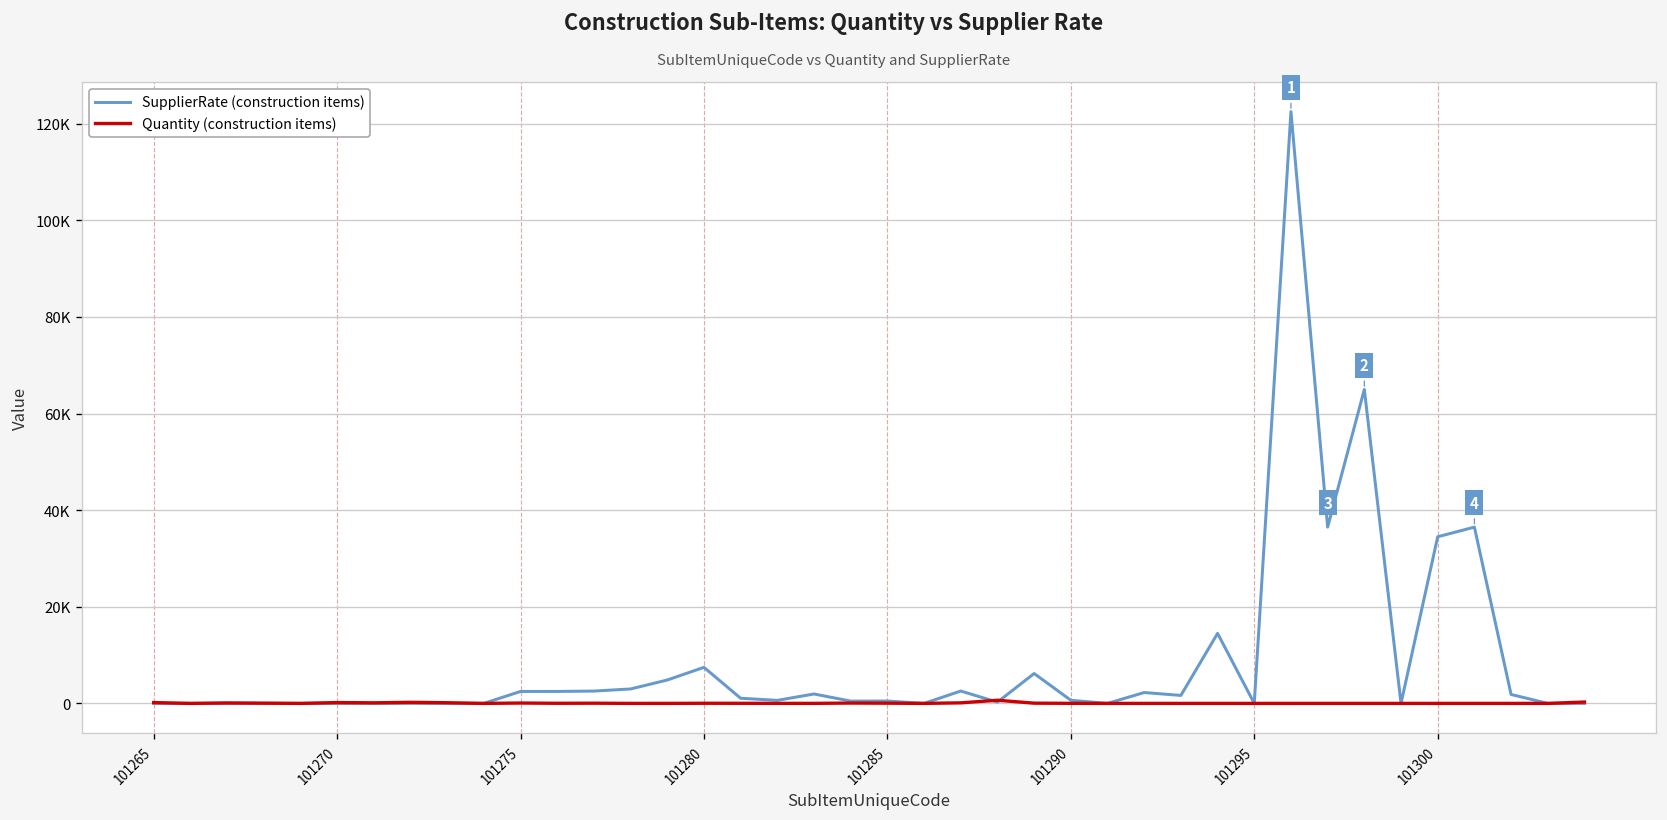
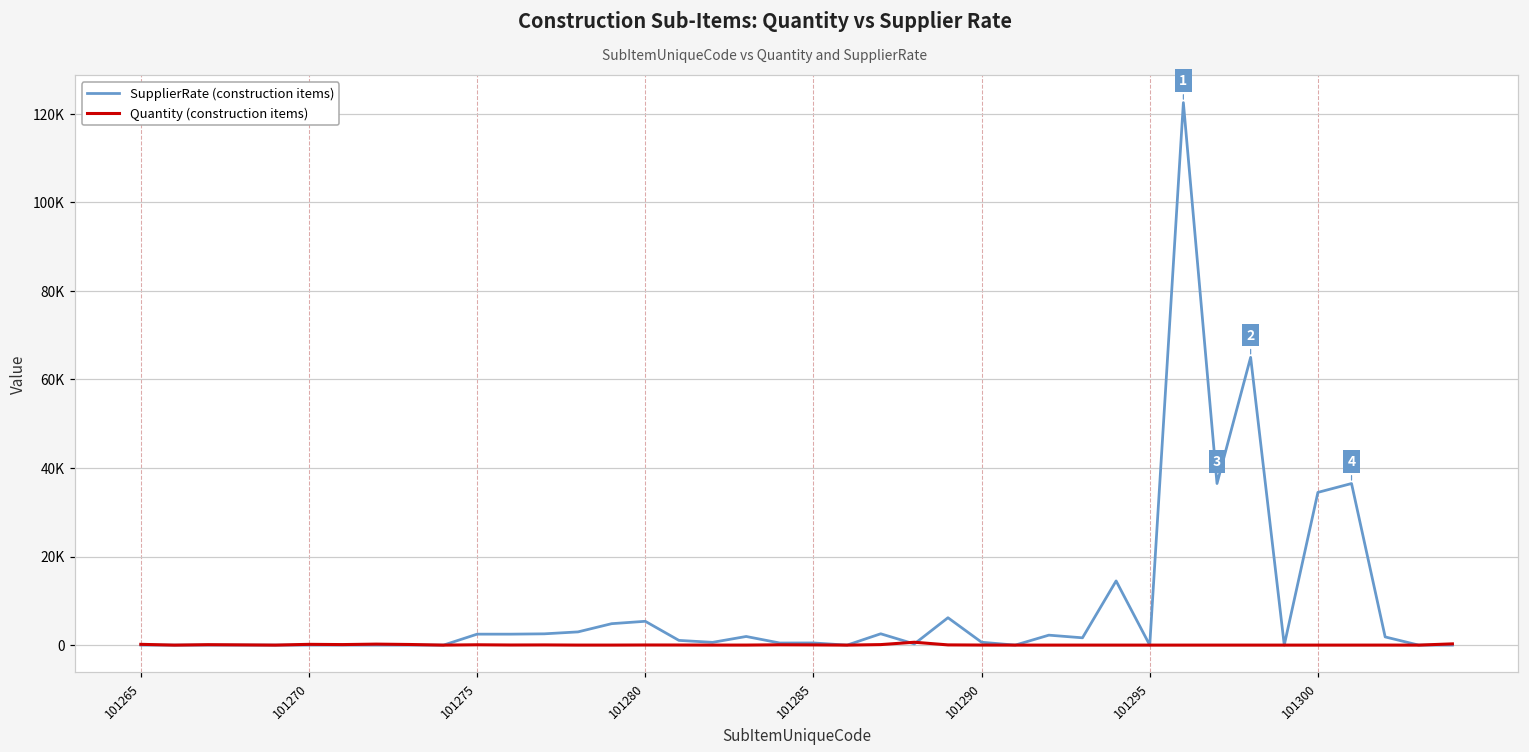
  {
    "SupplierRate (construction items)": {
      "101275": 2000,
-     "101280": 7000,
+     "101280": 5000,
      "101290": 1000,
      "101300": 35000
    },
    "Quantity (construction items)": {
      "101275": 0,
      "101280": 0,
      "101290": 0,
      "101300": 0
    }
  }
